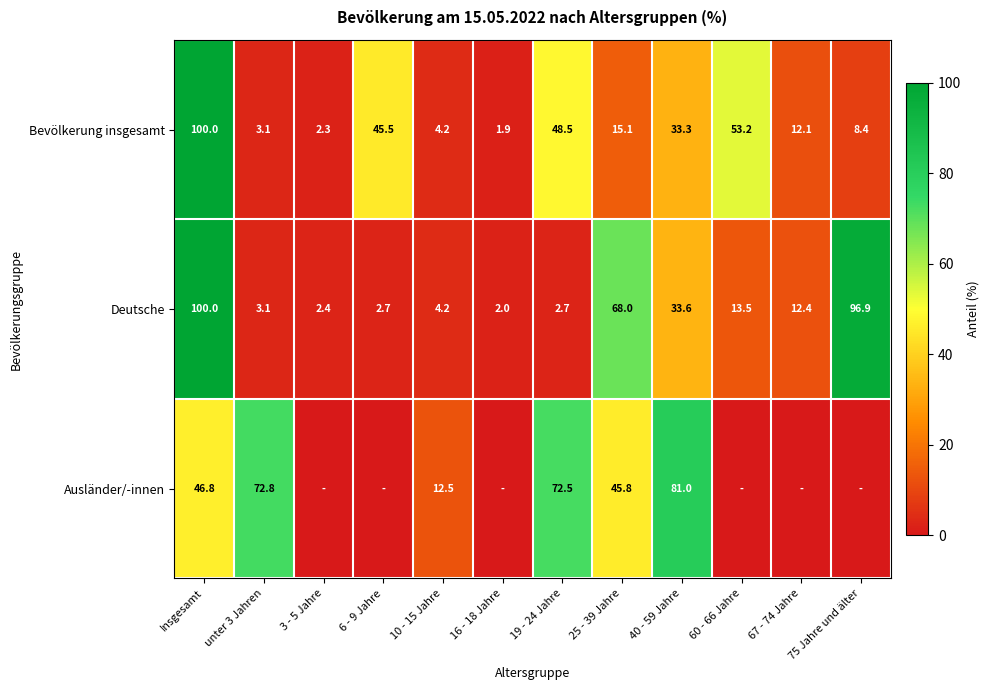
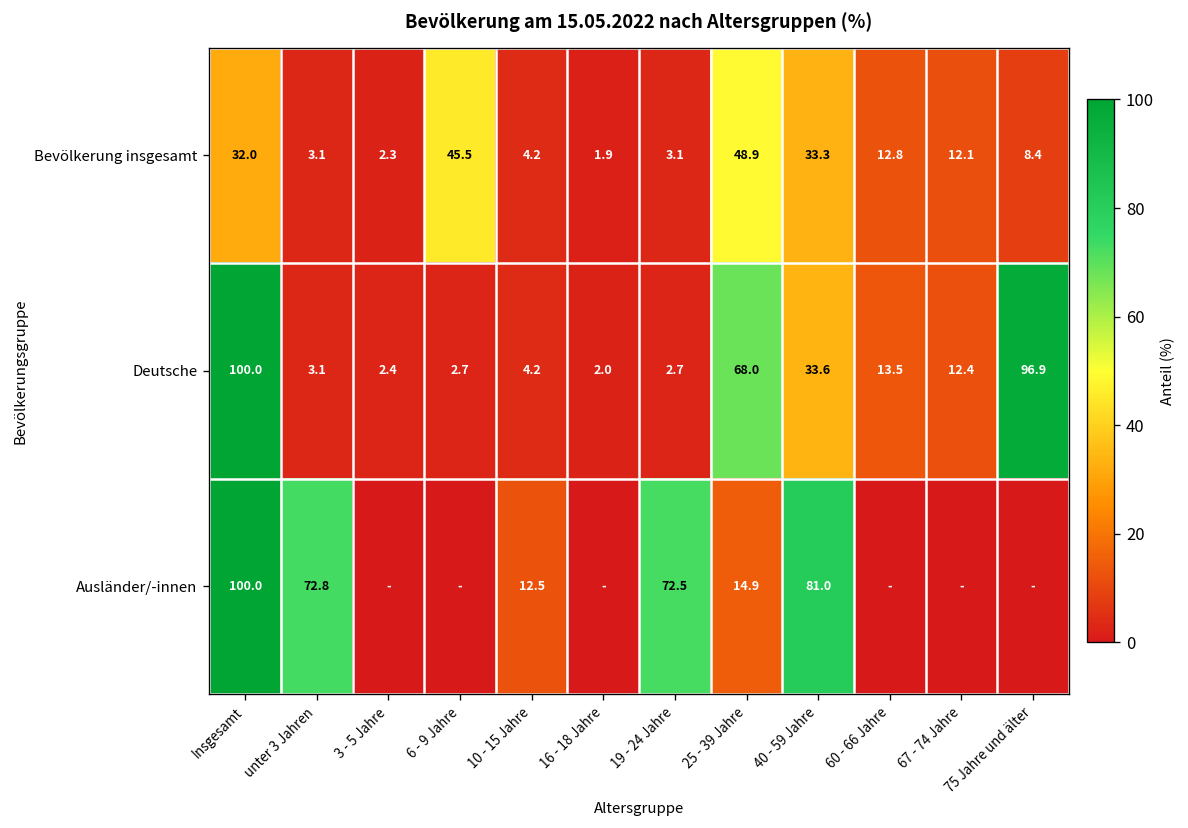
  {
    "Bevölkerung insgesamt": {
-     "Insgesamt": 100.0,
+     "Insgesamt": 32.0,
      "unter 3 Jahren": 3.1,
      "3 - 5 Jahre": 2.3,
      "6 - 9 Jahre": 45.5,
      "10 - 15 Jahre": 4.2,
      "16 - 18 Jahre": 1.9,
-     "19 - 24 Jahre": 48.5,
-     "25 - 39 Jahre": 15.1,
+     "19 - 24 Jahre": 3.1,
+     "25 - 39 Jahre": 48.9,
      "40 - 59 Jahre": 33.3,
-     "60 - 66 Jahre": 53.2,
+     "60 - 66 Jahre": 12.8,
      "67 - 74 Jahre": 12.1,
      "75 Jahre und älter": 8.4
    },
    "Deutsche": {
      "Insgesamt": 100.0,
      "unter 3 Jahren": 3.1,
      "3 - 5 Jahre": 2.4,
      "6 - 9 Jahre": 2.7,
      "10 - 15 Jahre": 4.2,
      "16 - 18 Jahre": 2.0,
      "19 - 24 Jahre": 2.7,
      "25 - 39 Jahre": 68.0,
      "40 - 59 Jahre": 33.6,
      "60 - 66 Jahre": 13.5,
      "67 - 74 Jahre": 12.4,
      "75 Jahre und älter": 96.9
    },
    "Ausländer/-innen": {
-     "Insgesamt": 46.8,
+     "Insgesamt": 100.0,
      "unter 3 Jahren": 72.8,
      "10 - 15 Jahre": 12.5,
      "19 - 24 Jahre": 72.5,
-     "25 - 39 Jahre": 45.8,
+     "25 - 39 Jahre": 14.9,
      "40 - 59 Jahre": 81.0
    }
  }
